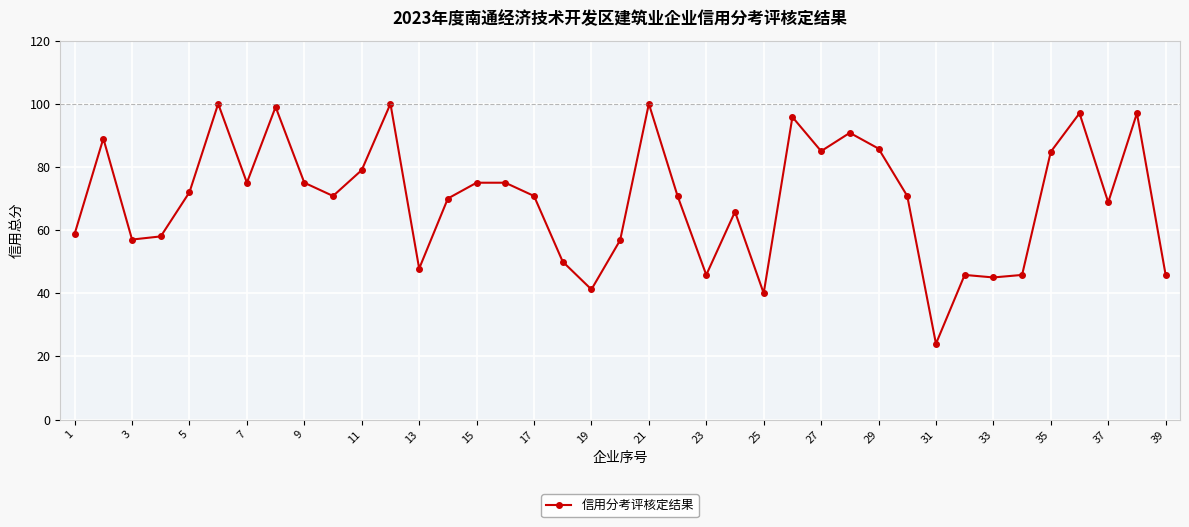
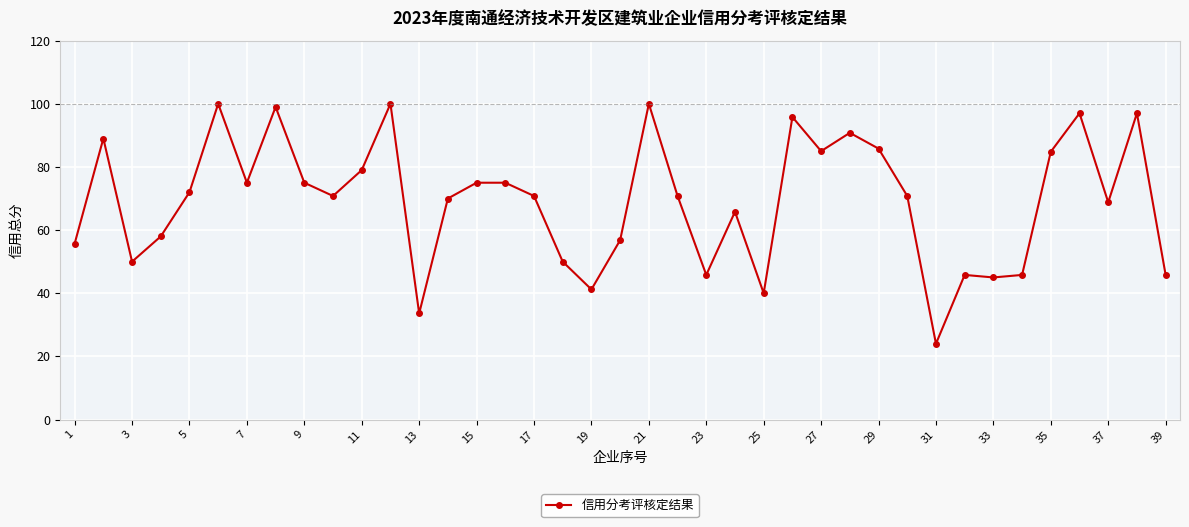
  {
-   "1": 59,
-   "3": 57,
+   "1": 56,
+   "3": 50,
    "5": 72,
    "7": 75,
    "9": 75,
    "11": 79,
-   "13": 48,
+   "13": 34,
    "15": 75,
    "17": 71,
    "19": 41,
    "21": 100,
    "23": 46,
    "25": 40,
    "27": 85,
    "29": 86,
    "31": 24,
    "33": 45,
    "35": 85,
    "37": 69,
    "39": 46
  }
